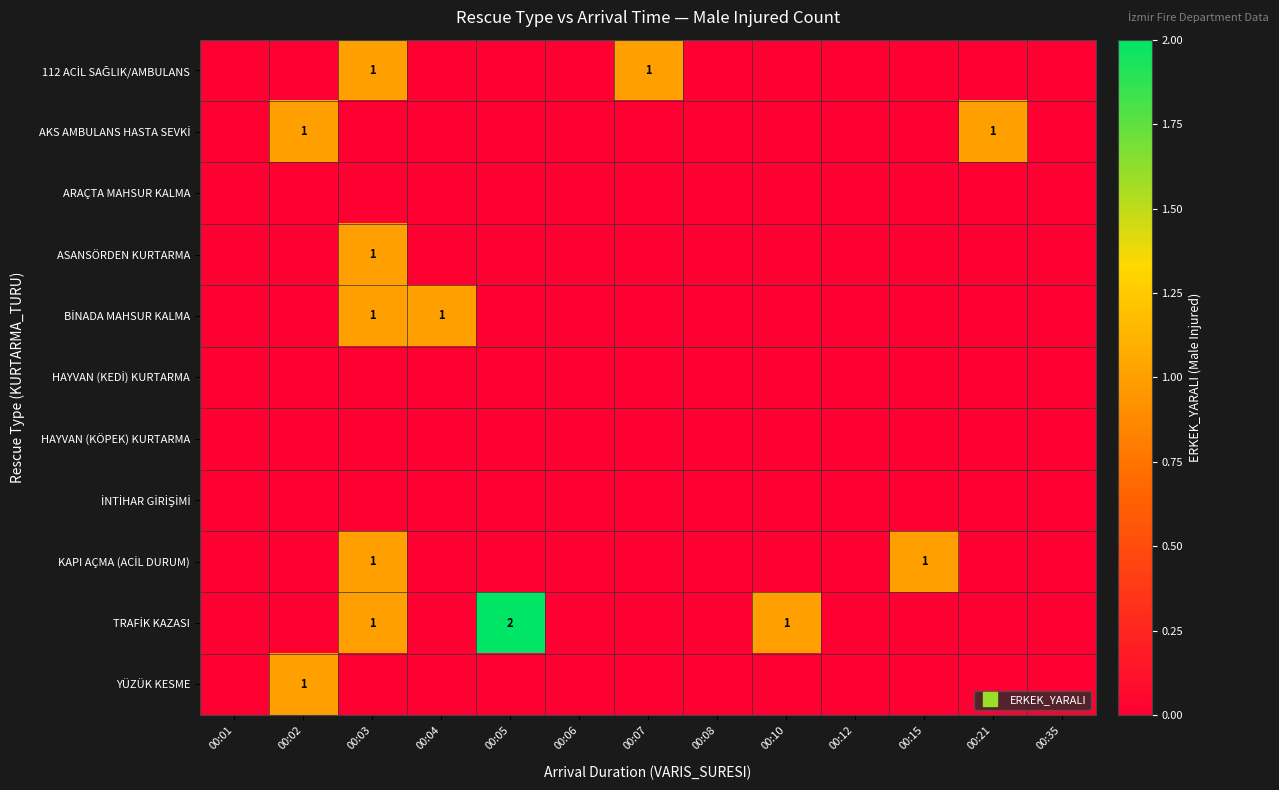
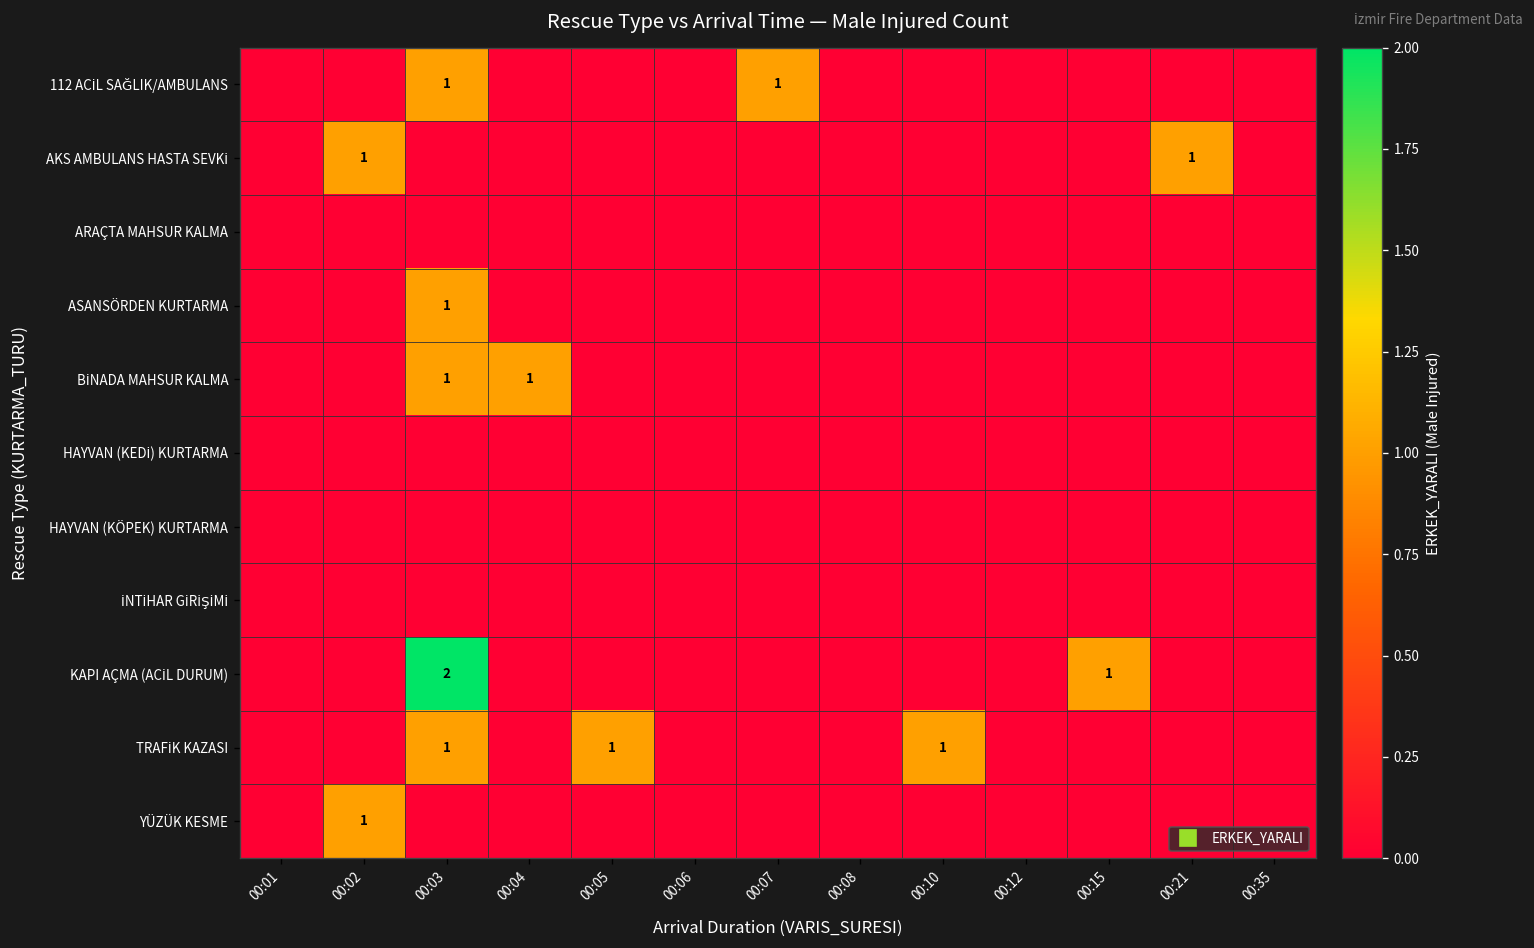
  {
    "112 ACİL SAĞLIK/AMBULANS": {
      "00:03": 1,
      "00:07": 1
    },
    "AKS AMBULANS HASTA SEVKİ": {
      "00:02": 1,
      "00:21": 1
    },
    "ASANSÖRDEN KURTARMA": {
      "00:03": 1
    },
    "BİNADA MAHSUR KALMA": {
      "00:03": 1,
      "00:04": 1
    },
    "KAPI AÇMA (ACİL DURUM)": {
-     "00:03": 1,
+     "00:03": 2,
      "00:15": 1
    },
    "TRAFİK KAZASI": {
      "00:03": 1,
-     "00:05": 2,
+     "00:05": 1,
      "00:10": 1
    },
    "YÜZÜK KESME": {
      "00:02": 1
    }
  }
